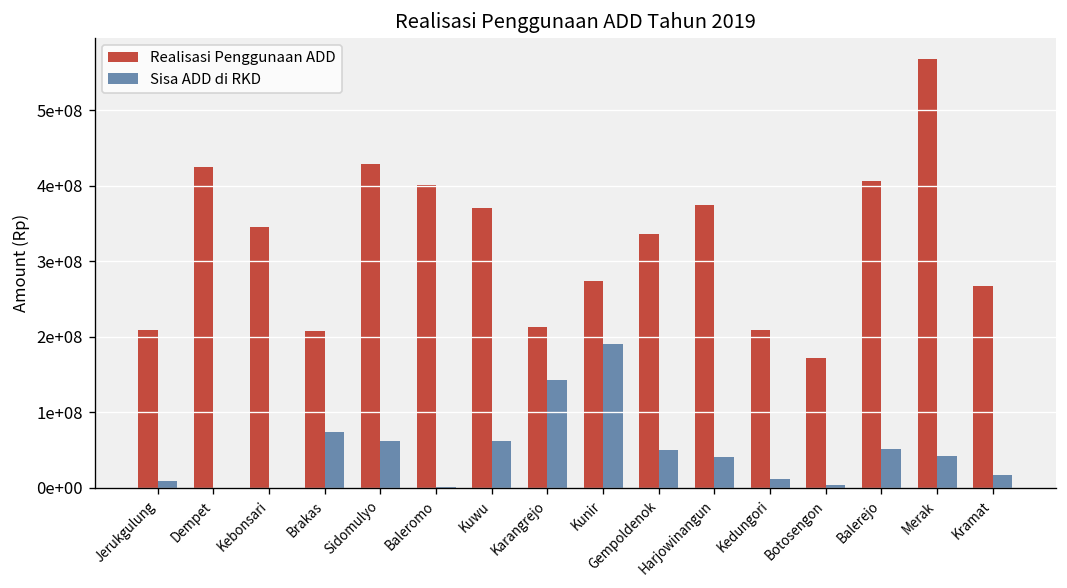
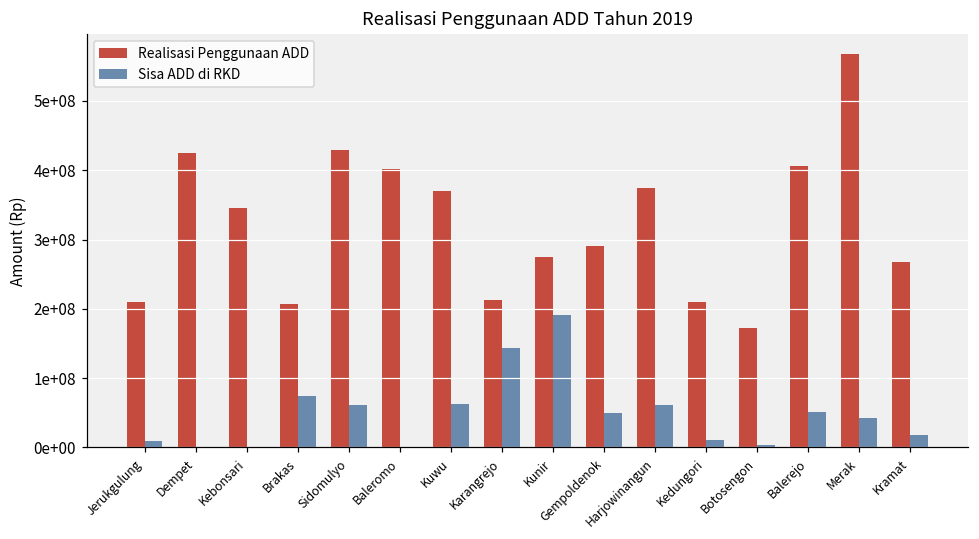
  {
    "Realisasi Penggunaan ADD": {
      "Jerukgulung": 210000000,
      "Dempet": 420000000,
      "Kebonsari": 350000000,
      "Brakas": 210000000,
      "Sidomulyo": 430000000,
      "Baleromo": 400000000,
      "Kuwu": 370000000,
      "Karangrejo": 210000000,
      "Kunir": 270000000,
-     "Gempoldenok": 340000000,
+     "Gempoldenok": 290000000,
      "Harjowinangun": 370000000,
      "Kedungori": 210000000,
      "Botosengon": 170000000,
      "Balerejo": 410000000,
      "Merak": 570000000,
      "Kramat": 270000000
    },
    "Sisa ADD di RKD": {
      "Jerukgulung": 10000000,
      "Dempet": 0,
      "Kebonsari": 0,
      "Brakas": 70000000,
      "Sidomulyo": 60000000,
      "Kuwu": 60000000,
      "Karangrejo": 140000000,
      "Kunir": 190000000,
      "Gempoldenok": 50000000,
-     "Harjowinangun": 40000000,
+     "Harjowinangun": 60000000,
      "Kedungori": 10000000,
      "Balerejo": 50000000,
      "Merak": 40000000,
      "Kramat": 20000000
    }
  }
